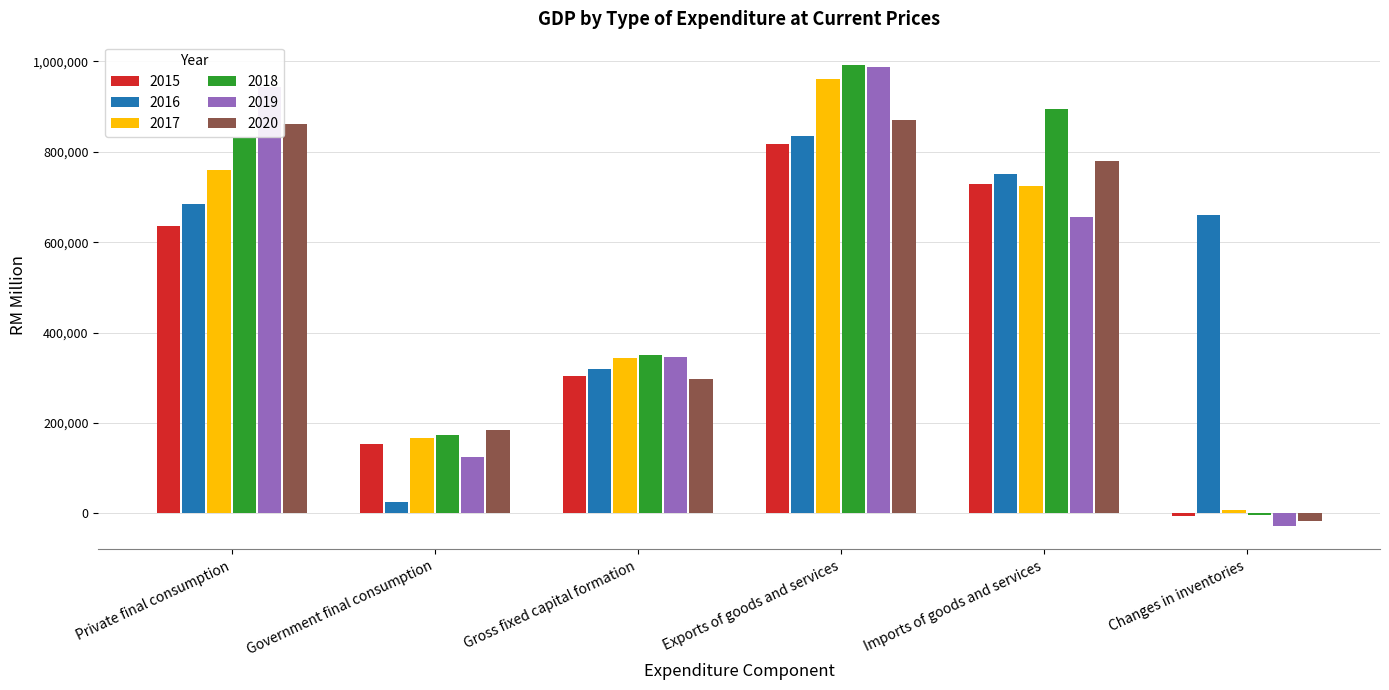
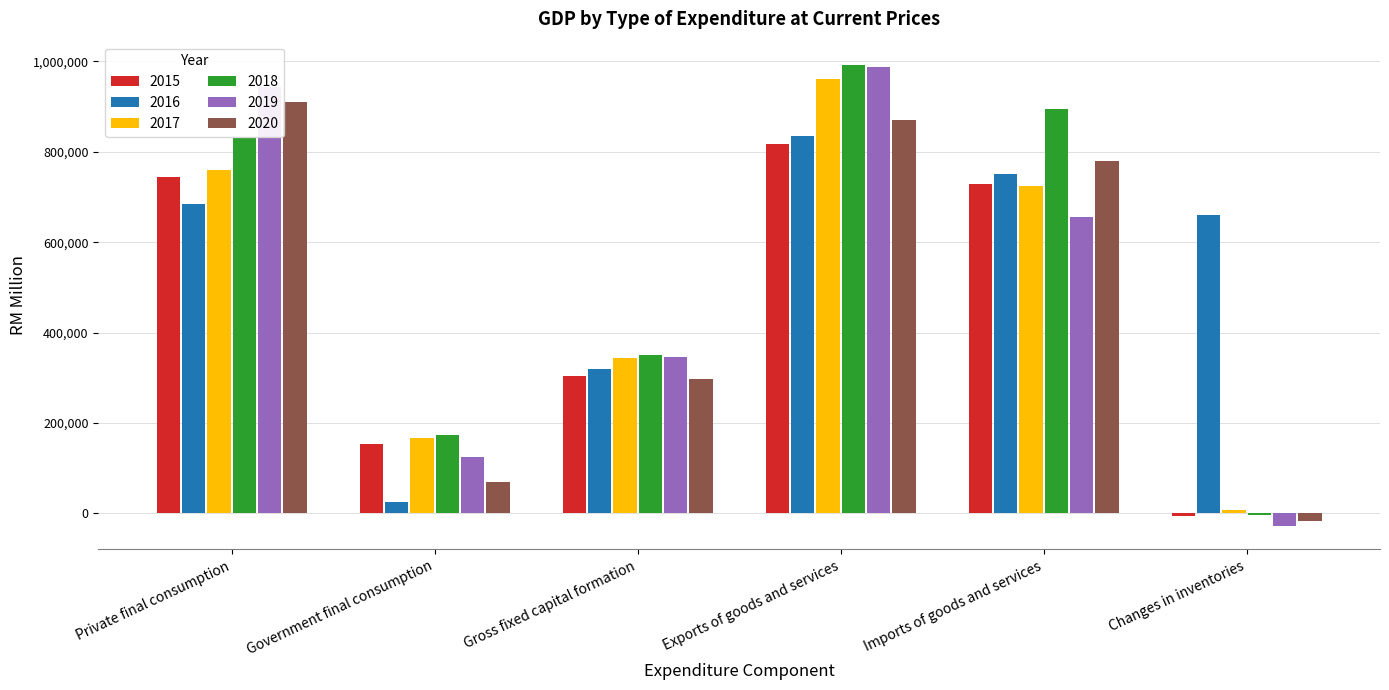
  {
    "2015": {
-     "Private final consumption": "640,000",
+     "Private final consumption": "750,000",
      "Government final consumption": "150,000",
      "Gross fixed capital formation": "300,000",
      "Exports of goods and services": "820,000",
      "Imports of goods and services": "730,000"
    },
    "2016": {
      "Private final consumption": "680,000",
      "Government final consumption": "30,000",
      "Gross fixed capital formation": "320,000",
      "Exports of goods and services": "830,000",
      "Imports of goods and services": "750,000",
      "Changes in inventories": "660,000"
    },
    "2017": {
      "Private final consumption": "760,000",
      "Government final consumption": "170,000",
      "Gross fixed capital formation": "340,000",
      "Exports of goods and services": "960,000",
      "Imports of goods and services": "720,000",
      "Changes in inventories": "10,000"
    },
    "2018": {
      "Private final consumption": "830,000",
      "Government final consumption": "170,000",
      "Gross fixed capital formation": "350,000",
      "Exports of goods and services": "990,000",
      "Imports of goods and services": "900,000"
    },
    "2019": {
      "Government final consumption": "120,000",
      "Gross fixed capital formation": "350,000",
      "Exports of goods and services": "990,000",
      "Imports of goods and services": "660,000",
      "Changes in inventories": "-30,000"
    },
    "2020": {
-     "Private final consumption": "860,000",
-     "Government final consumption": "180,000",
+     "Private final consumption": "910,000",
+     "Government final consumption": "70,000",
      "Gross fixed capital formation": "300,000",
      "Exports of goods and services": "870,000",
      "Imports of goods and services": "780,000",
      "Changes in inventories": "-20,000"
    }
  }
